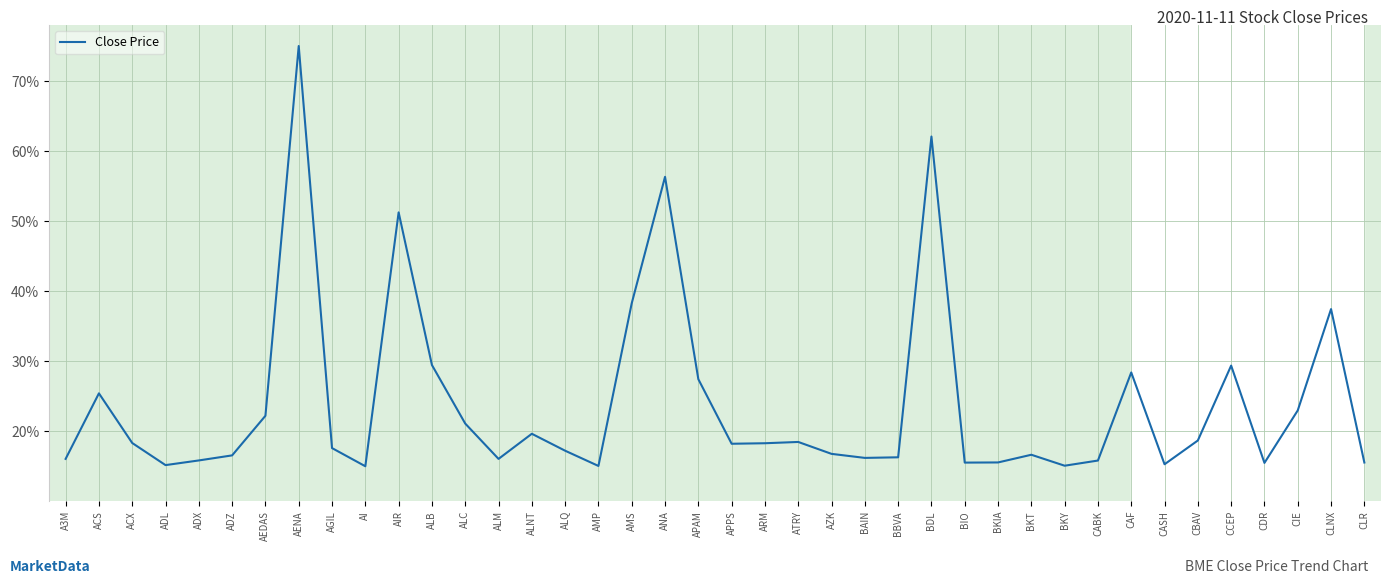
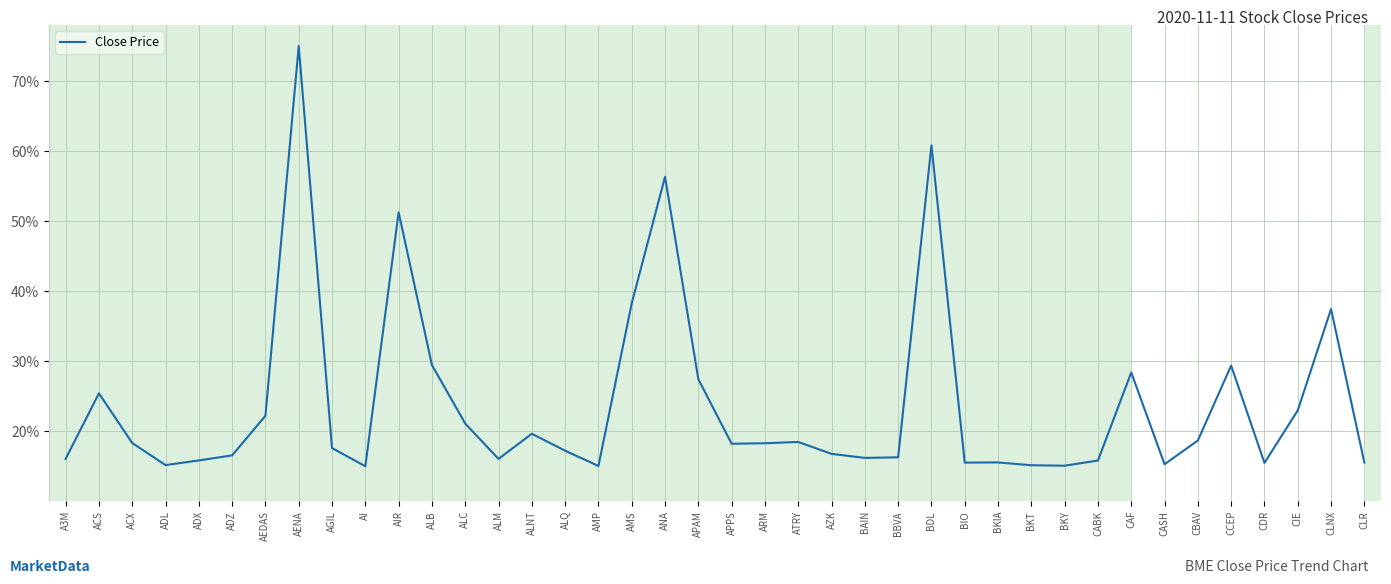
  {
    "A3M": "16%",
    "ACS": "25%",
    "ACX": "18%",
    "ADL": "15%",
    "ADX": "16%",
    "ADZ": "17%",
    "AEDAS": "22%",
    "AENA": "75%",
    "AGIL": "18%",
    "AI": "15%",
    "AIR": "51%",
    "ALB": "29%",
    "ALC": "21%",
    "ALM": "16%",
    "ALNT": "20%",
    "ALQ": "17%",
    "AMP": "15%",
    "AMS": "38%",
    "ANA": "56%",
    "APAM": "27%",
    "APPS": "18%",
    "ARM": "18%",
    "ATRY": "18%",
    "AZK": "17%",
    "BAIN": "16%",
    "BBVA": "16%",
-   "BDL": "62%",
+   "BDL": "61%",
    "BIO": "16%",
    "BKIA": "16%",
-   "BKT": "17%",
+   "BKT": "15%",
    "BKY": "15%",
    "CABK": "16%",
    "CAF": "28%",
    "CASH": "15%",
    "CBAV": "19%",
    "CCEP": "29%",
    "CDR": "15%",
    "CIE": "23%",
    "CLNX": "37%",
    "CLR": "16%"
  }
